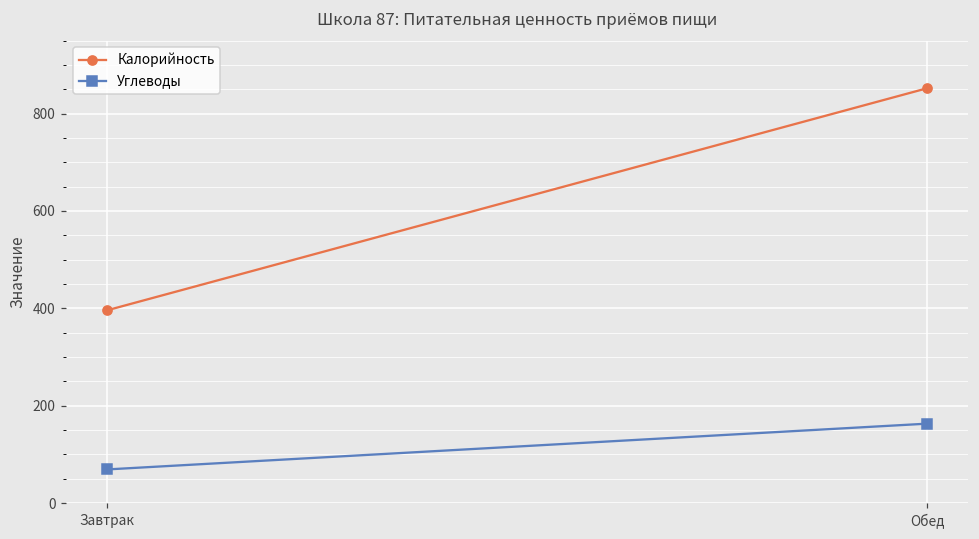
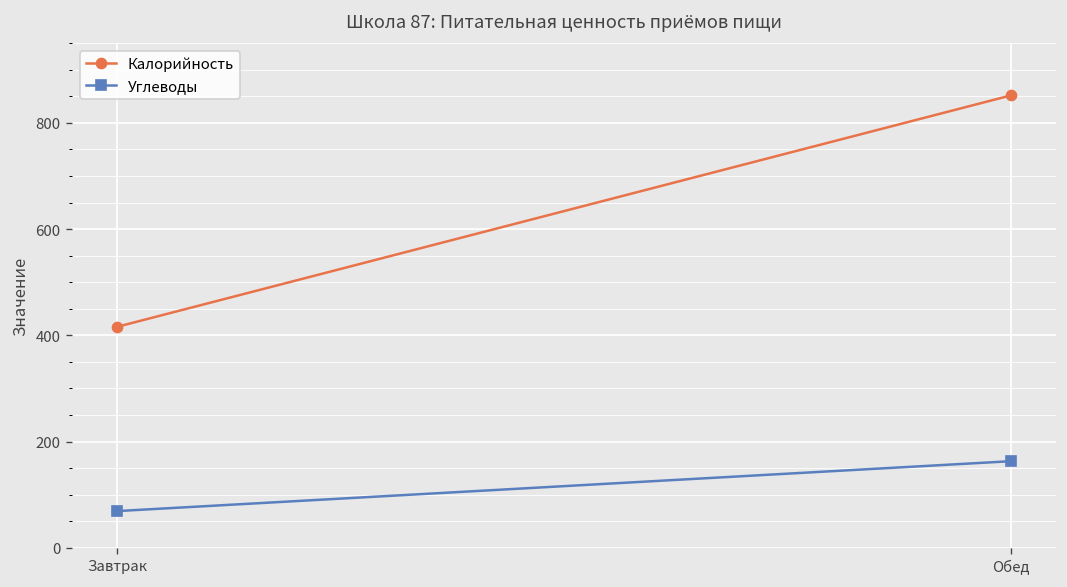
  {
    "Калорийность": {
-     "Завтрак": 400,
+     "Завтрак": 420,
      "Обед": 850
    },
    "Углеводы": {
      "Завтрак": 70,
      "Обед": 160
    }
  }
